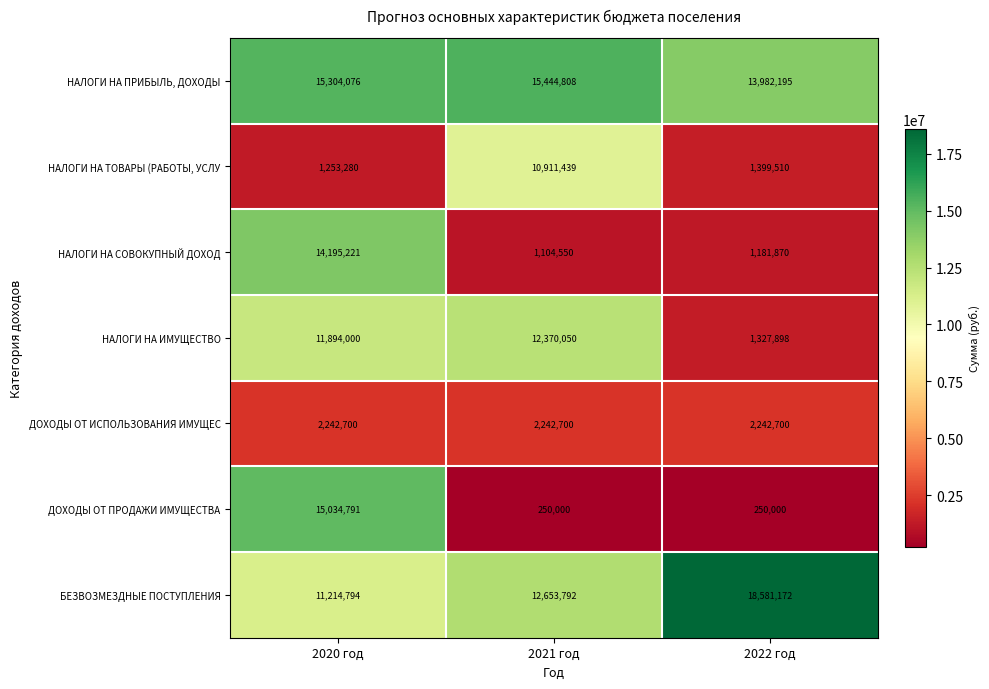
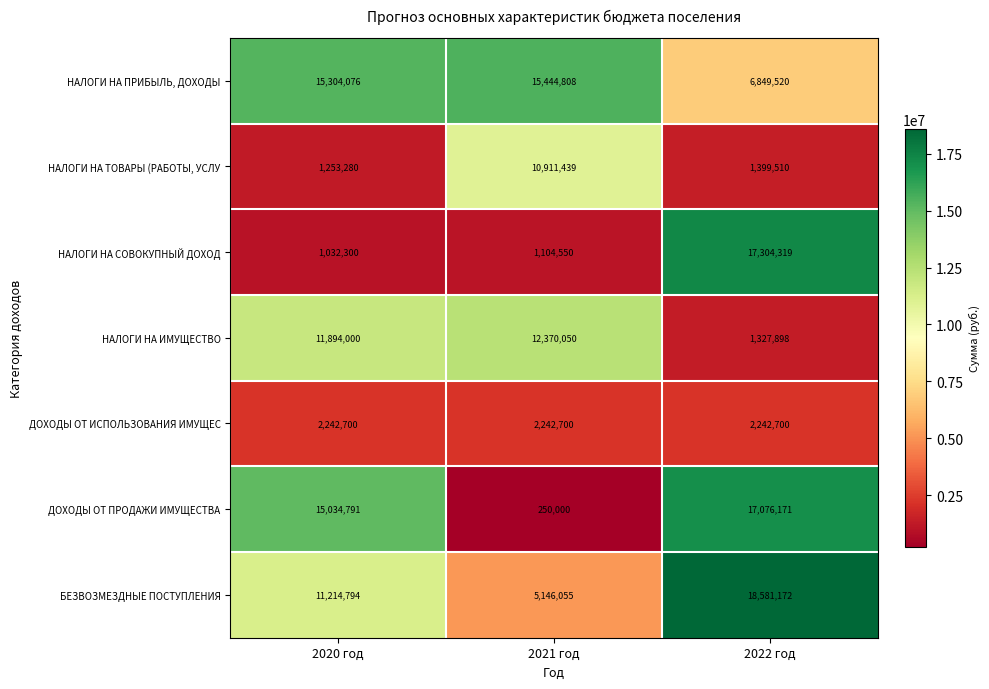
  {
    "НАЛОГИ НА ПРИБЫЛЬ, ДОХОДЫ": {
      "2020 год": "15,304,076",
      "2021 год": "15,444,808",
-     "2022 год": "13,982,195"
+     "2022 год": "6,849,520"
    },
    "НАЛОГИ НА ТОВАРЫ (РАБОТЫ, УСЛУ": {
      "2020 год": "1,253,280",
      "2021 год": "10,911,439",
      "2022 год": "1,399,510"
    },
    "НАЛОГИ НА СОВОКУПНЫЙ ДОХОД": {
-     "2020 год": "14,195,221",
+     "2020 год": "1,032,300",
      "2021 год": "1,104,550",
-     "2022 год": "1,181,870"
+     "2022 год": "17,304,319"
    },
    "НАЛОГИ НА ИМУЩЕСТВО": {
      "2020 год": "11,894,000",
      "2021 год": "12,370,050",
      "2022 год": "1,327,898"
    },
    "ДОХОДЫ ОТ ИСПОЛЬЗОВАНИЯ ИМУЩЕС": {
      "2020 год": "2,242,700",
      "2021 год": "2,242,700",
      "2022 год": "2,242,700"
    },
    "ДОХОДЫ ОТ ПРОДАЖИ ИМУЩЕСТВА": {
      "2020 год": "15,034,791",
      "2021 год": "250,000",
-     "2022 год": "250,000"
+     "2022 год": "17,076,171"
    },
    "БЕЗВОЗМЕЗДНЫЕ ПОСТУПЛЕНИЯ": {
      "2020 год": "11,214,794",
-     "2021 год": "12,653,792",
+     "2021 год": "5,146,055",
      "2022 год": "18,581,172"
    }
  }
